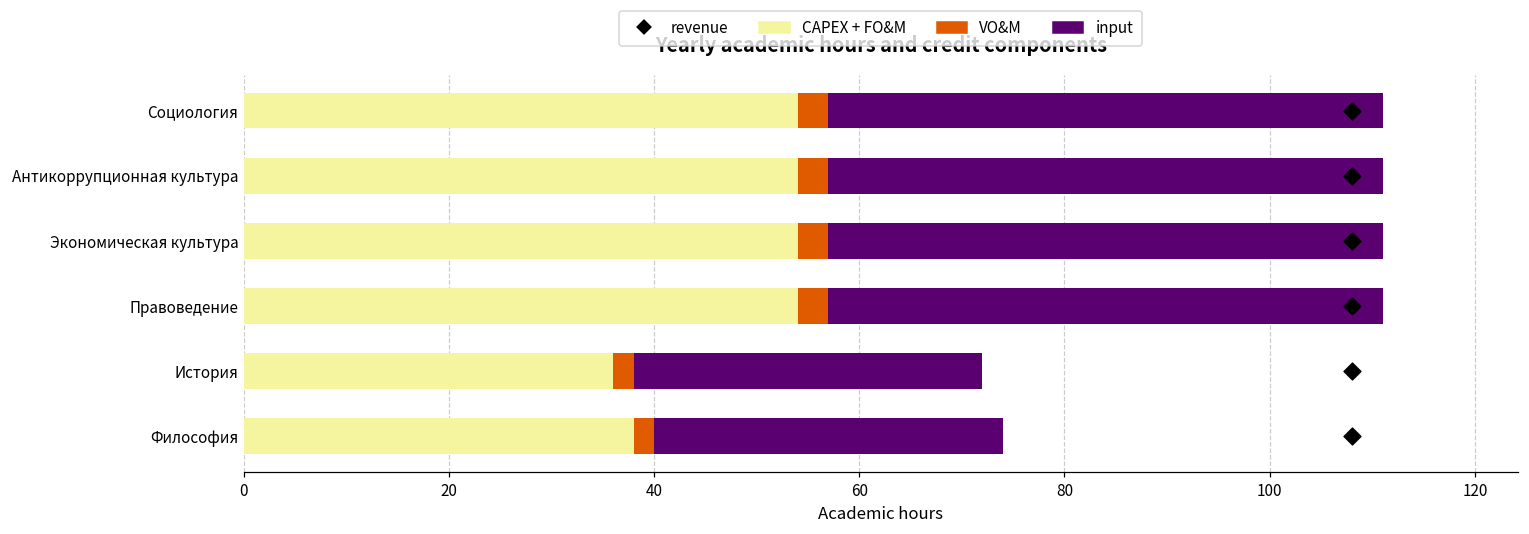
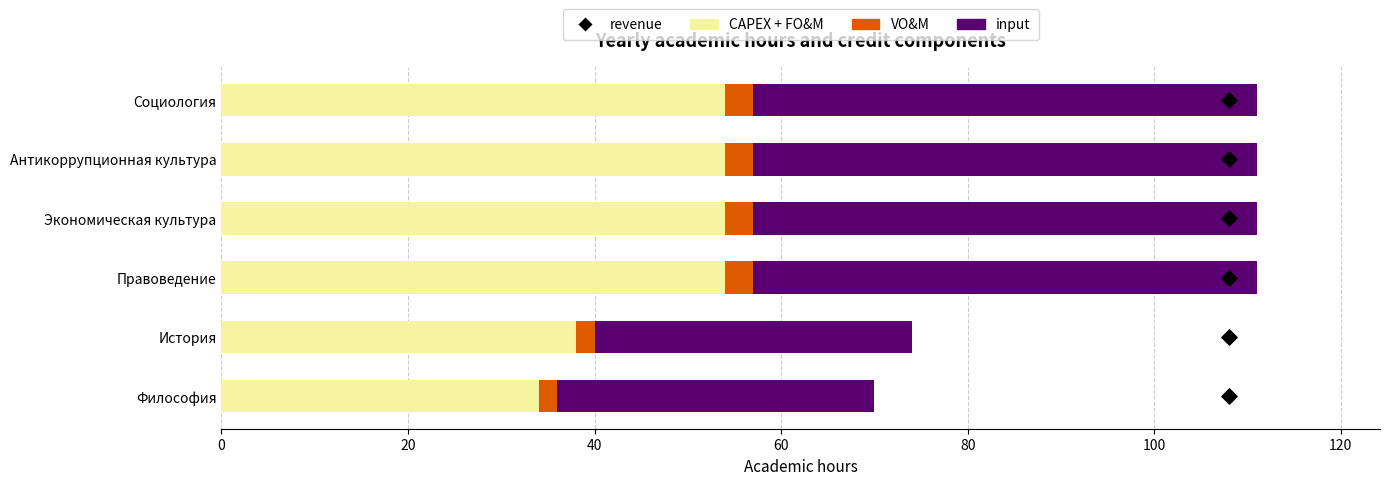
  {
    "CAPEX + FO&M": {
      "Социология": 54,
      "Антикоррупционная культура": 54,
      "Экономическая культура": 54,
      "Правоведение": 54,
-     "История": 36,
-     "Философия": 38
+     "История": 38,
+     "Философия": 34
    },
    "VO&M": {
      "Социология": 3,
      "Антикоррупционная культура": 3,
      "Экономическая культура": 3,
      "Правоведение": 3,
      "История": 2,
      "Философия": 2
    },
    "input": {
      "Социология": 54,
      "Антикоррупционная культура": 54,
      "Экономическая культура": 54,
      "Правоведение": 54,
      "История": 34,
      "Философия": 34
    }
  }
